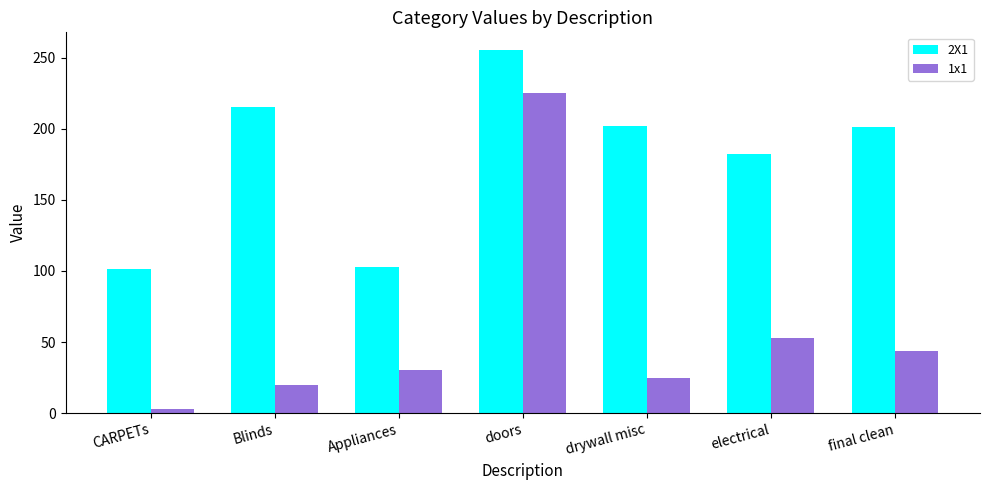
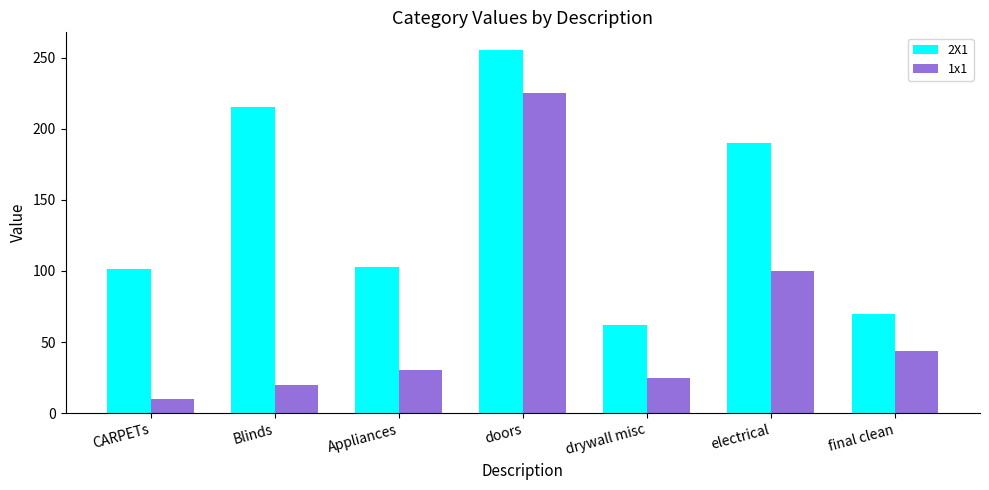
  {
    "2X1": {
      "CARPETs": 101,
      "Blinds": 215,
      "Appliances": 103,
      "doors": 255,
-     "drywall misc": 202,
-     "electrical": 182,
-     "final clean": 201
+     "drywall misc": 62,
+     "electrical": 190,
+     "final clean": 70
    },
    "1x1": {
-     "CARPETs": 3,
+     "CARPETs": 10,
      "Blinds": 20,
      "Appliances": 30,
      "doors": 225,
      "drywall misc": 25,
-     "electrical": 53,
+     "electrical": 100,
      "final clean": 44
    }
  }
